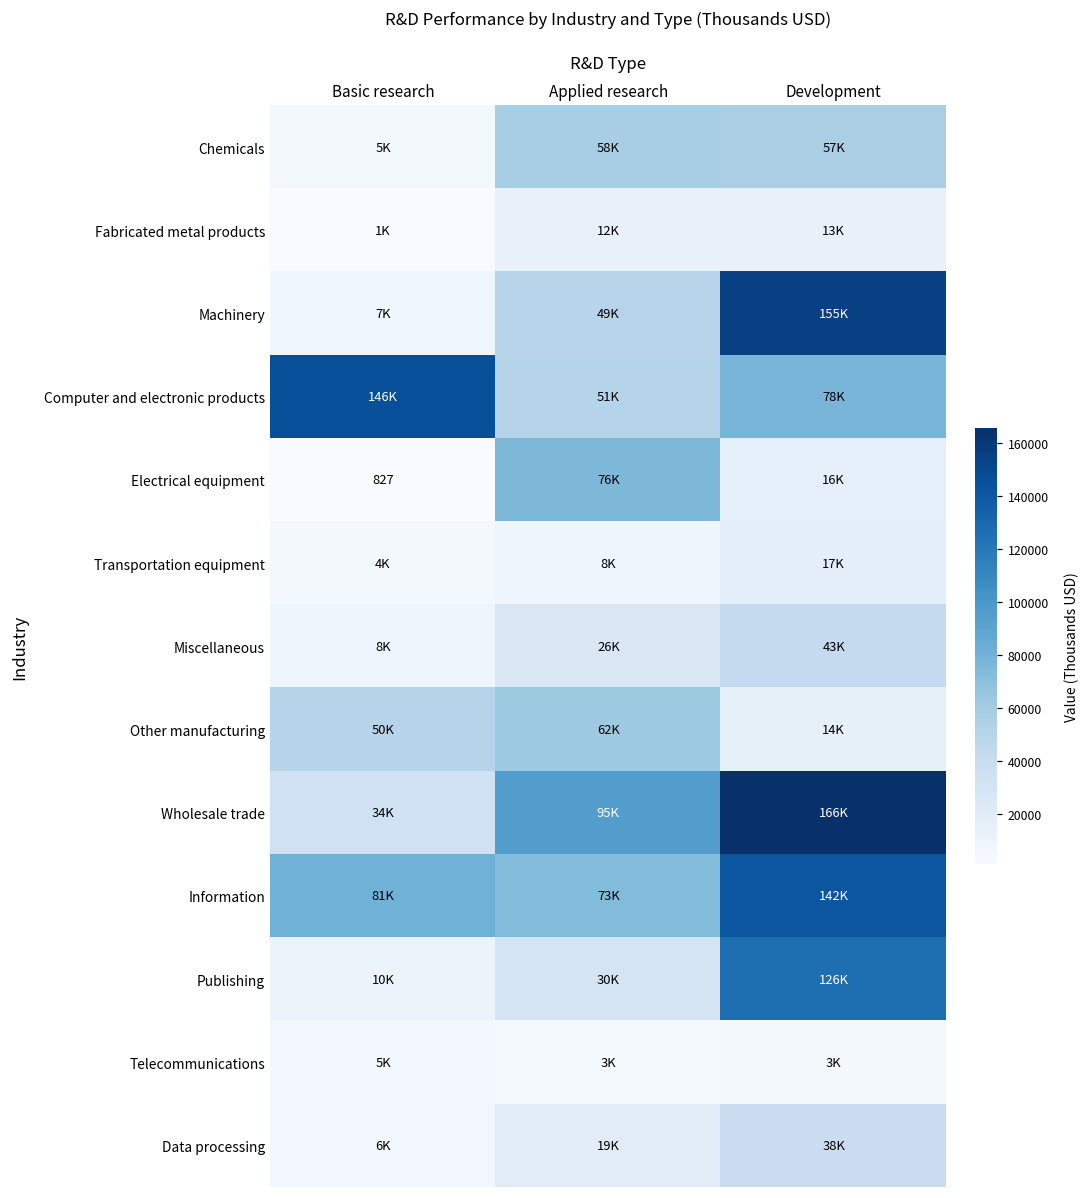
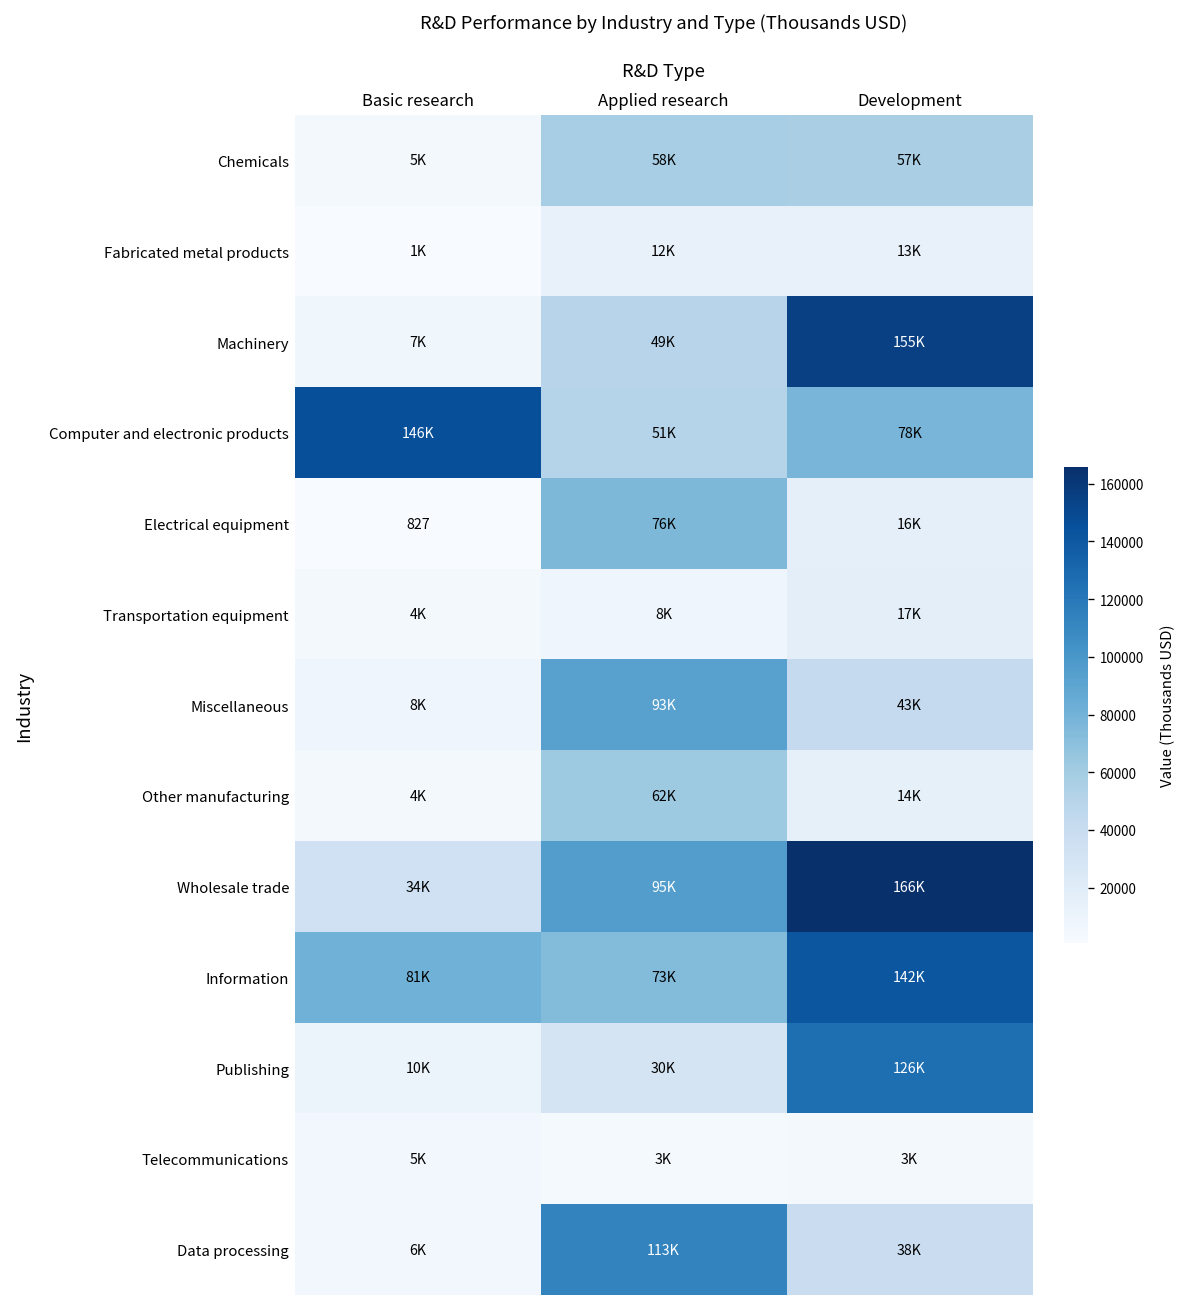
  {
    "Chemicals": {
      "Basic research": "5K",
      "Applied research": "58K",
      "Development": "57K"
    },
    "Fabricated metal products": {
      "Basic research": "1K",
      "Applied research": "12K",
      "Development": "13K"
    },
    "Machinery": {
      "Basic research": "7K",
      "Applied research": "49K",
      "Development": "155K"
    },
    "Computer and electronic products": {
      "Basic research": "146K",
      "Applied research": "51K",
      "Development": "78K"
    },
    "Electrical equipment": {
      "Basic research": "827",
      "Applied research": "76K",
      "Development": "16K"
    },
    "Transportation equipment": {
      "Basic research": "4K",
      "Applied research": "8K",
      "Development": "17K"
    },
    "Miscellaneous": {
      "Basic research": "8K",
-     "Applied research": "26K",
+     "Applied research": "93K",
      "Development": "43K"
    },
    "Other manufacturing": {
-     "Basic research": "50K",
+     "Basic research": "4K",
      "Applied research": "62K",
      "Development": "14K"
    },
    "Wholesale trade": {
      "Basic research": "34K",
      "Applied research": "95K",
      "Development": "166K"
    },
    "Information": {
      "Basic research": "81K",
      "Applied research": "73K",
      "Development": "142K"
    },
    "Publishing": {
      "Basic research": "10K",
      "Applied research": "30K",
      "Development": "126K"
    },
    "Telecommunications": {
      "Basic research": "5K",
      "Applied research": "3K",
      "Development": "3K"
    },
    "Data processing": {
      "Basic research": "6K",
-     "Applied research": "19K",
+     "Applied research": "113K",
      "Development": "38K"
    }
  }
